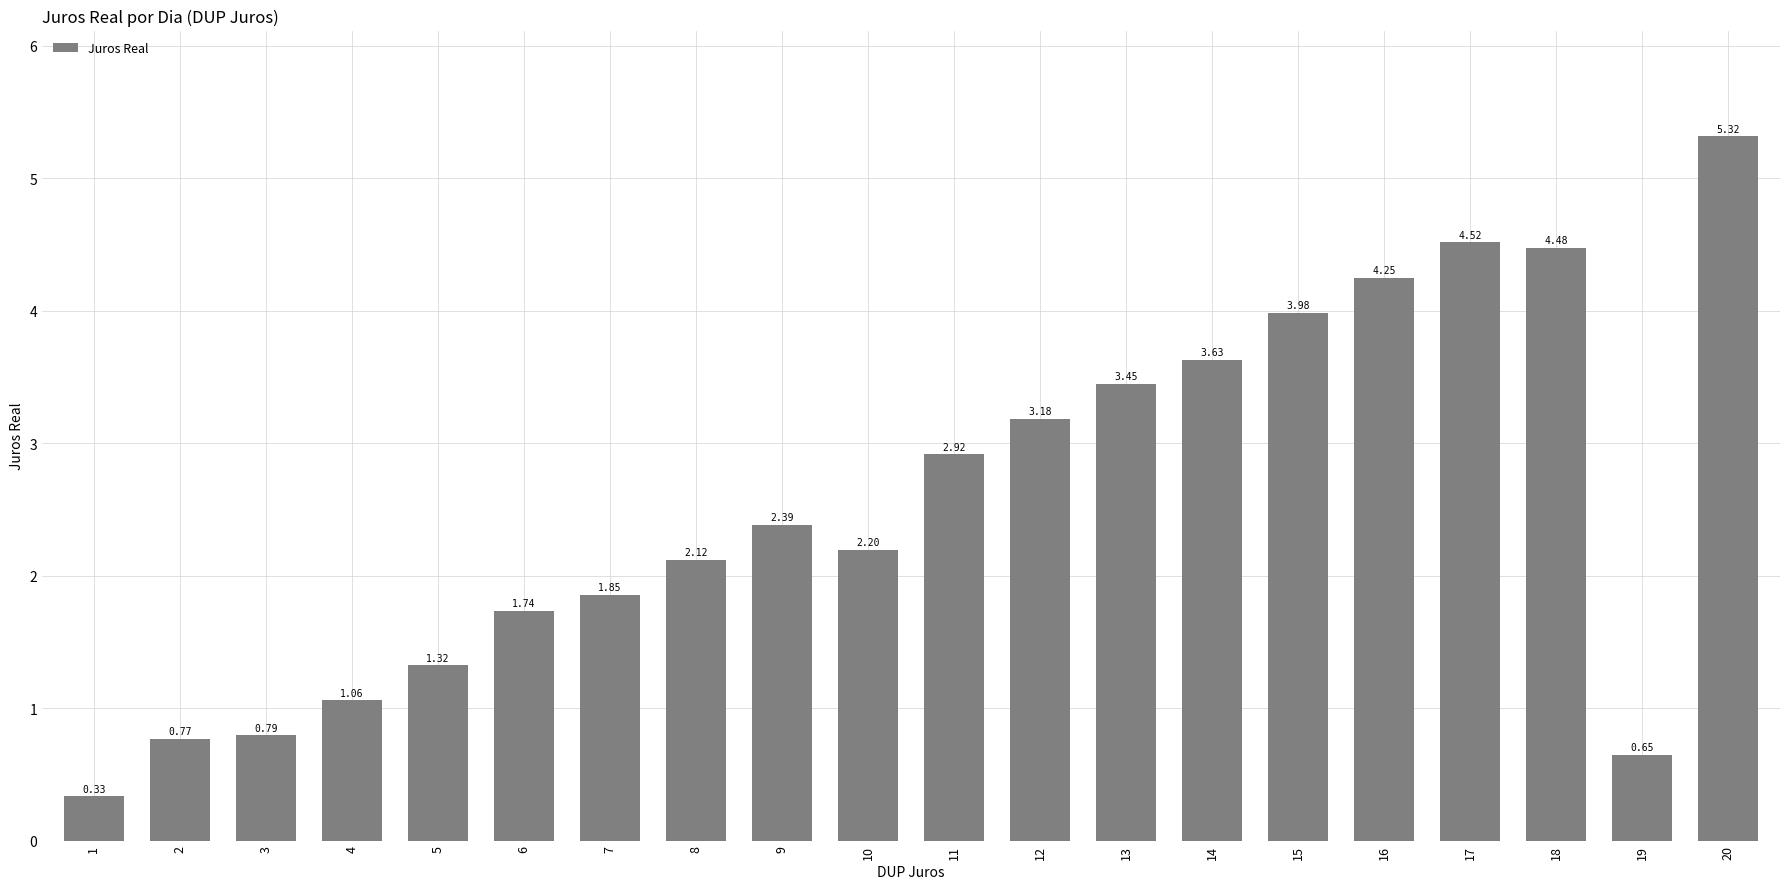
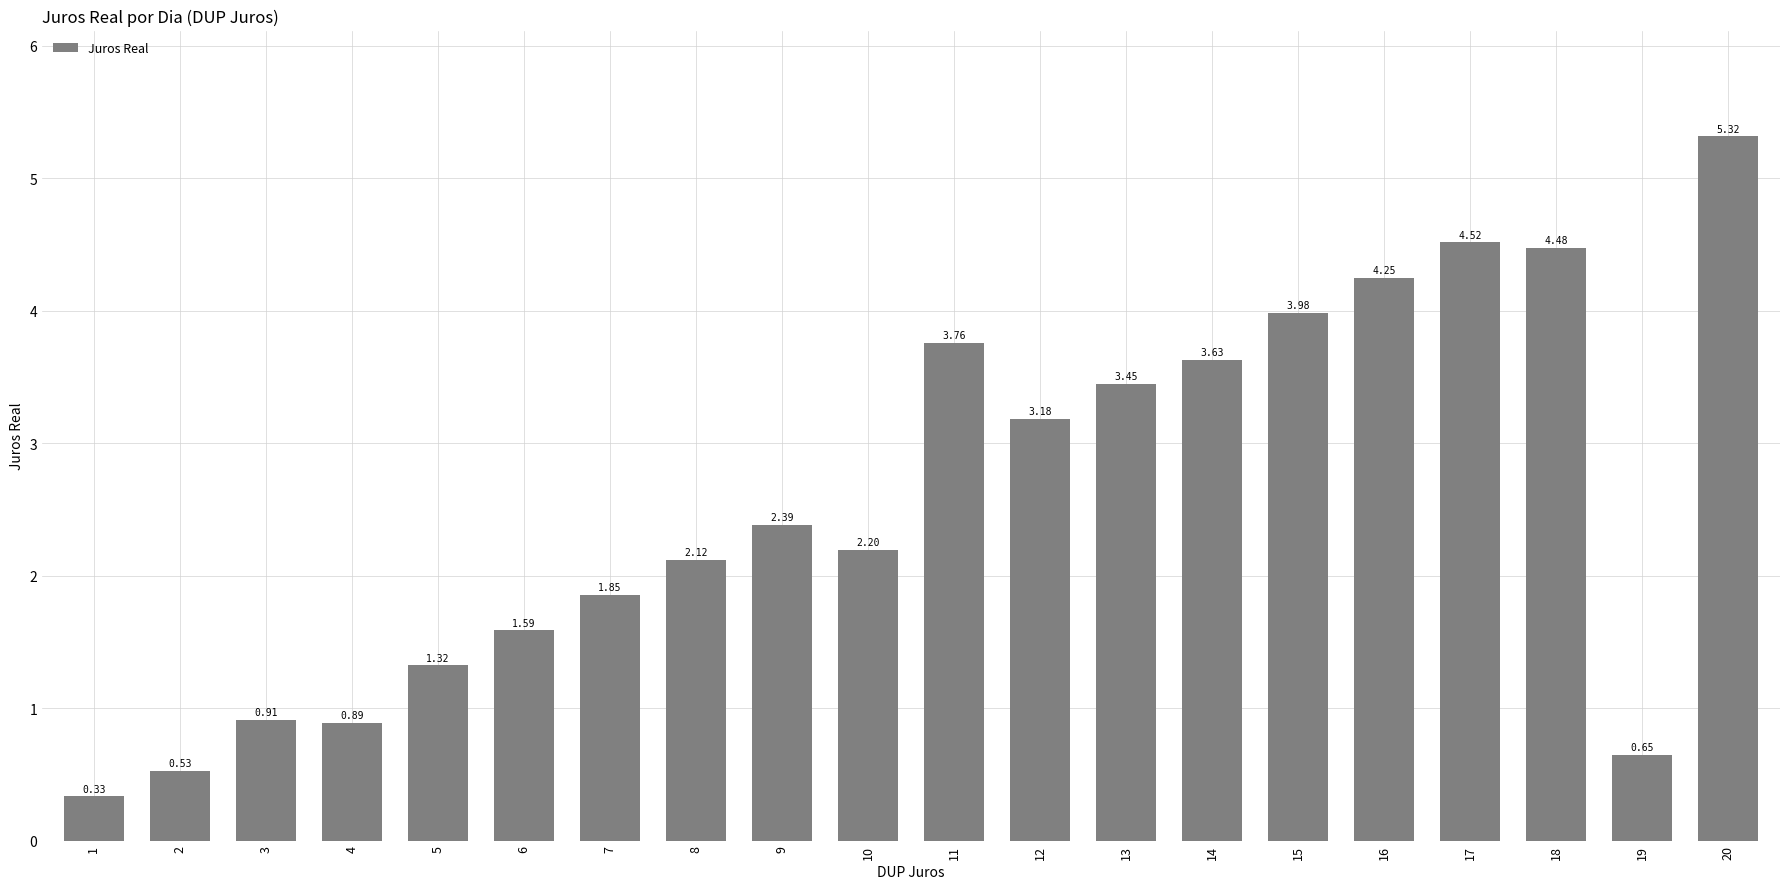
  {
    "1": 0.33,
-   "2": 0.77,
-   "3": 0.79,
-   "4": 1.06,
+   "2": 0.53,
+   "3": 0.91,
+   "4": 0.89,
    "5": 1.32,
-   "6": 1.74,
+   "6": 1.59,
    "7": 1.85,
    "8": 2.12,
    "9": 2.39,
    "10": 2.20,
-   "11": 2.92,
+   "11": 3.76,
    "12": 3.18,
    "13": 3.45,
    "14": 3.63,
    "15": 3.98,
    "16": 4.25,
    "17": 4.52,
    "18": 4.48,
    "19": 0.65,
    "20": 5.32
  }
